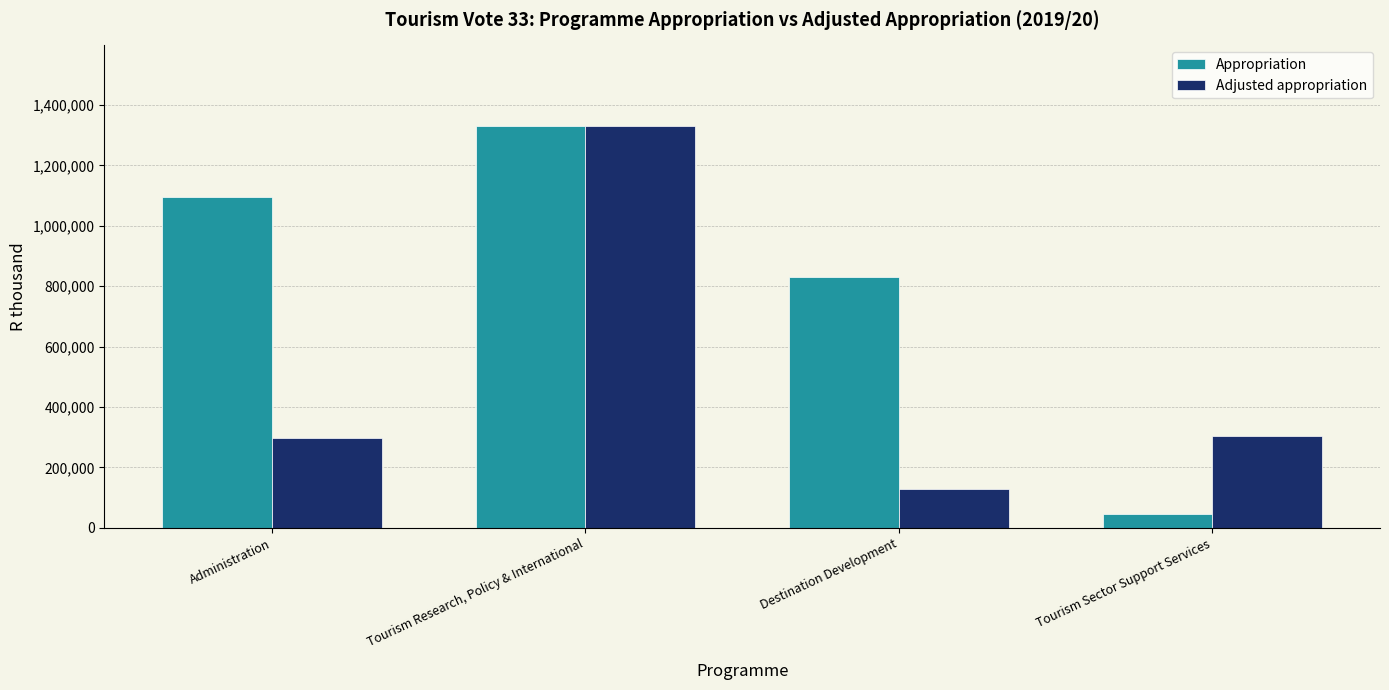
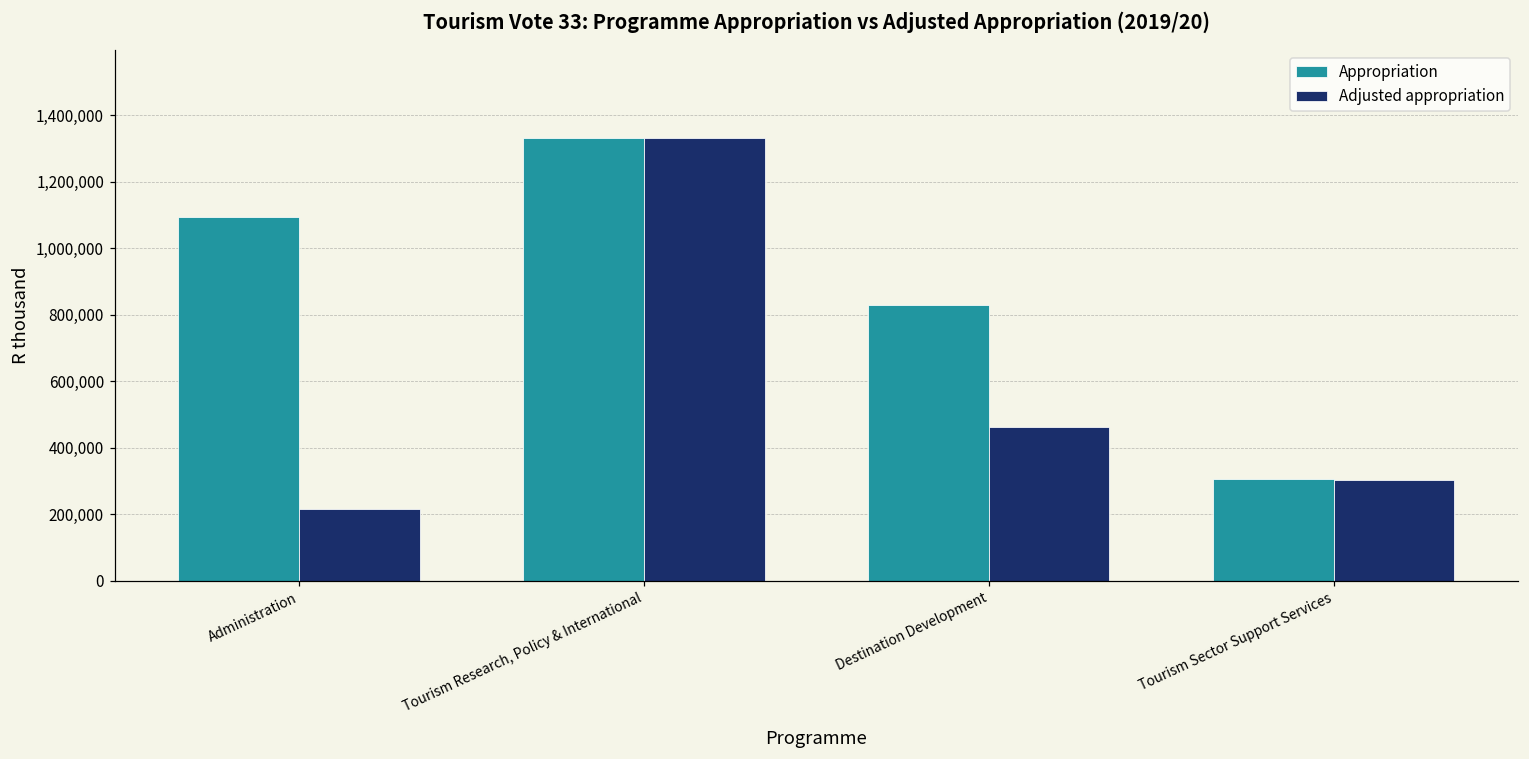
  {
    "Appropriation": {
      "Administration": "1,090,000",
      "Tourism Research, Policy & International": "1,330,000",
      "Destination Development": "830,000",
-     "Tourism Sector Support Services": "50,000"
+     "Tourism Sector Support Services": "310,000"
    },
    "Adjusted appropriation": {
-     "Administration": "300,000",
+     "Administration": "210,000",
      "Tourism Research, Policy & International": "1,330,000",
-     "Destination Development": "130,000",
+     "Destination Development": "460,000",
      "Tourism Sector Support Services": "300,000"
    }
  }
